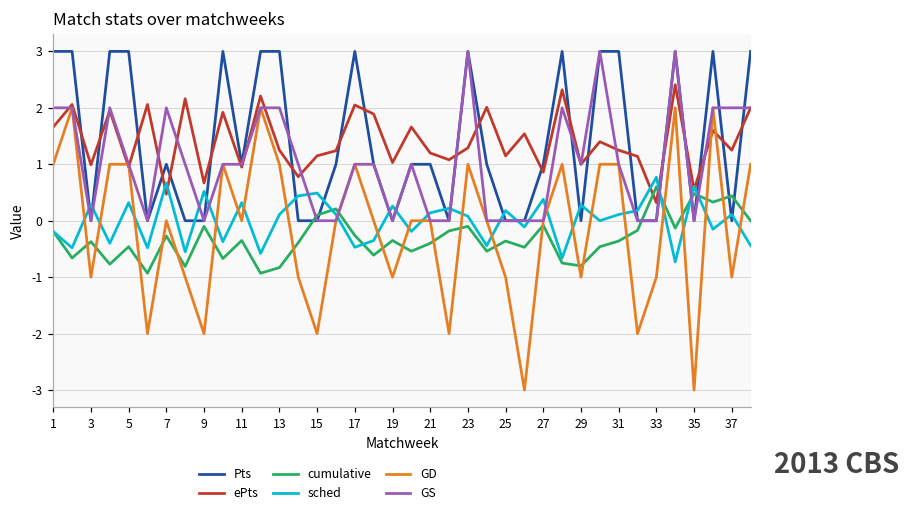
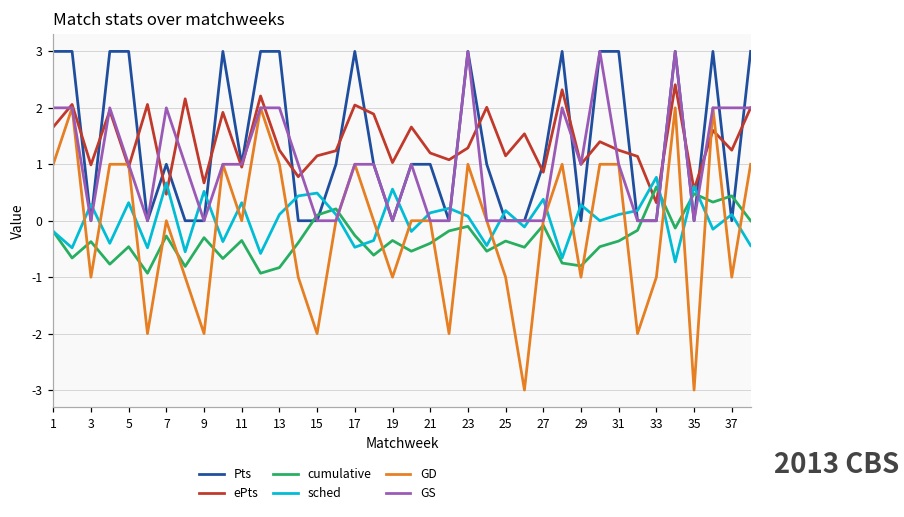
  {
    "Pts": {
      "1": 3.0,
      "5": 3.0,
      "7": 1.0,
      "13": 3.0,
      "17": 3.0,
      "21": 1.0,
      "27": 1.0,
      "29": 0.0,
      "31": 3.0,
      "37": 0.0
    },
    "ePts": {
      "1": 1.7,
      "3": 1.0,
      "7": 0.5,
      "9": 0.7,
      "13": 1.3,
      "15": 1.2,
      "17": 2.1,
      "19": 1.0,
      "21": 1.2,
      "23": 1.3,
      "25": 1.2,
      "27": 0.9,
      "31": 1.3,
      "33": 0.3,
      "35": 0.6,
      "37": 1.3
    },
    "cumulative": {
      "3": -0.4,
      "5": -0.5,
      "7": -0.3,
-     "9": -0.1,
+     "9": -0.3,
      "11": -0.4,
      "13": -0.8,
      "15": 0.1,
      "17": -0.3,
      "19": -0.4,
      "21": -0.4,
      "23": -0.1,
      "25": -0.4,
      "27": -0.1,
      "29": -0.8,
      "31": -0.4,
      "33": 0.6,
      "35": 0.5,
      "37": 0.4
    },
    "sched": {
      "3": 0.3,
      "5": 0.3,
      "7": 0.7,
      "9": 0.5,
      "11": 0.3,
      "13": 0.1,
      "15": 0.5,
      "17": -0.5,
-     "19": 0.3,
+     "19": 0.6,
      "21": 0.1,
      "23": 0.1,
      "25": 0.2,
      "27": 0.4,
      "29": 0.3,
      "31": 0.1,
      "33": 0.8,
      "35": 0.6,
      "37": 0.1
    },
    "GD": {
      "1": 1.0,
      "3": -1.0,
      "7": 0.0,
      "9": -2.0,
      "11": 0.0,
      "13": 1.0,
      "15": -2.0,
      "19": -1.0,
      "23": 1.0,
      "25": -1.0,
      "29": -1.0,
      "33": -1.0,
      "35": -3.0,
      "37": -1.0
    },
    "GS": {
      "1": 2.0,
      "7": 2.0,
      "13": 2.0,
      "37": 2.0
    }
  }
